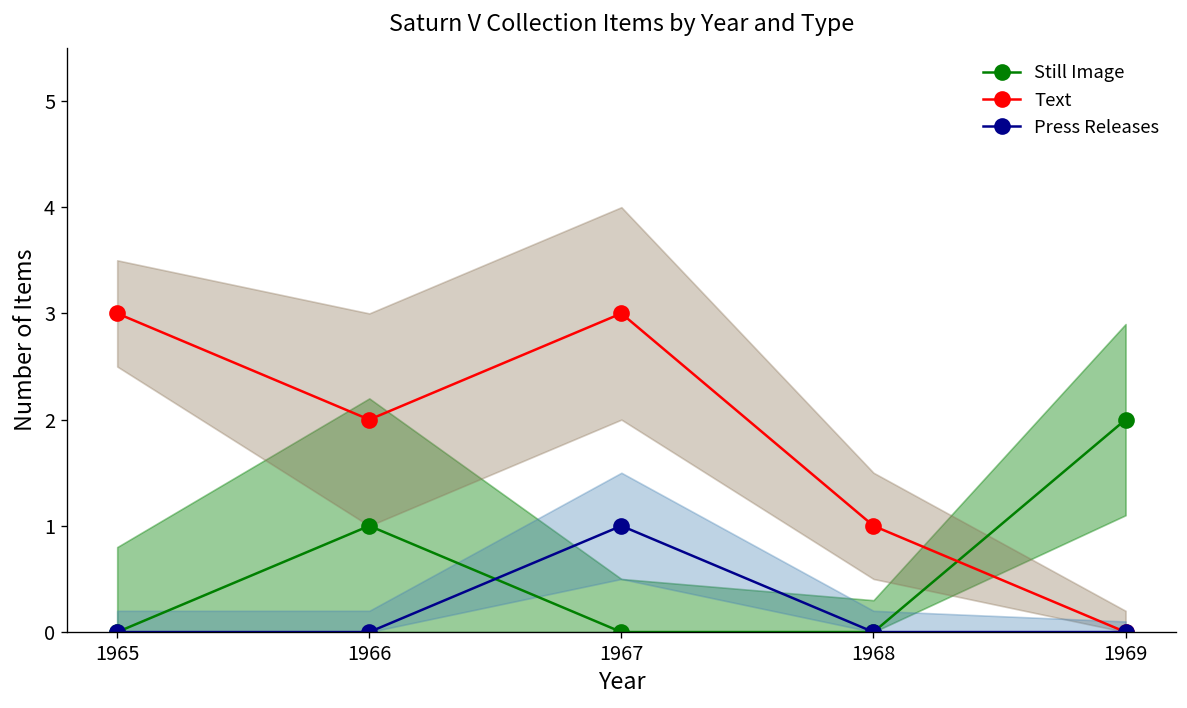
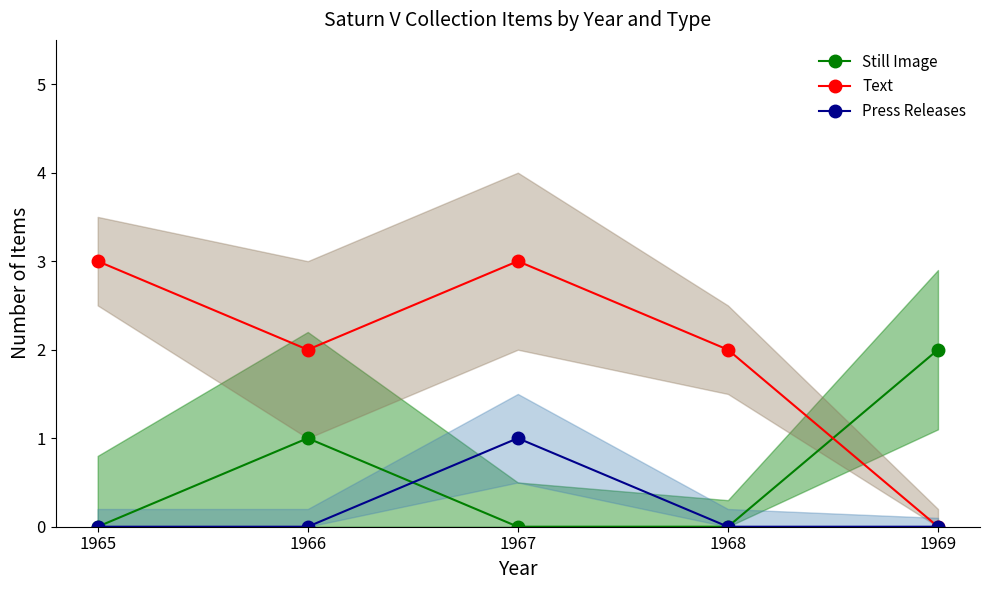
  {
    "Text": {
      "1965": 3,
      "1966": 2,
      "1967": 3,
-     "1968": 1
+     "1968": 2
    },
    "Press Releases": {
      "1966": 0,
      "1967": 1
    }
  }
